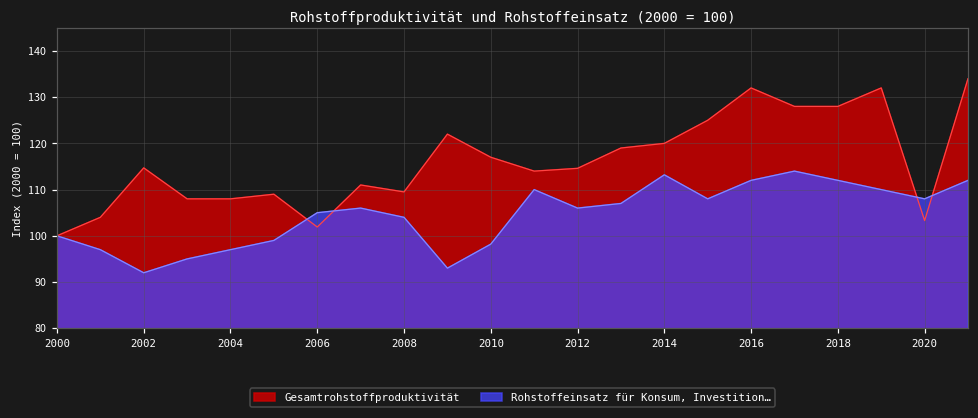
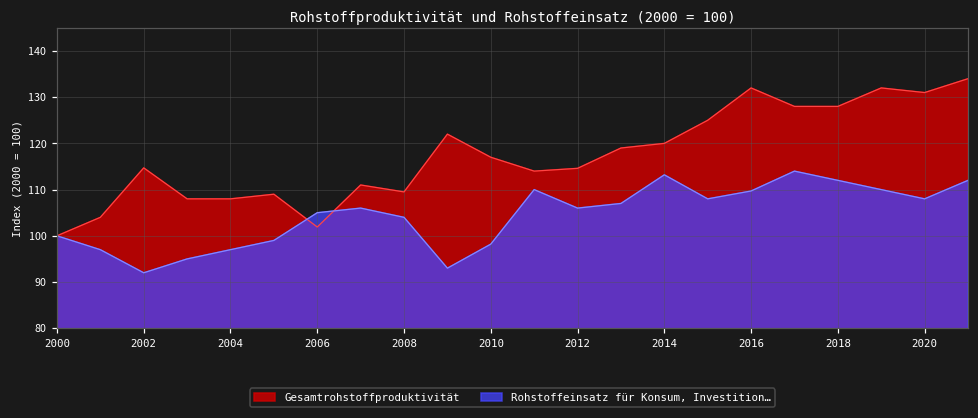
  {
    "Gesamtrohstoffproduktivität": {
      "2002": 115,
      "2004": 108,
      "2006": 102,
      "2008": 110,
      "2010": 117,
      "2012": 115,
      "2014": 120,
      "2016": 132,
      "2018": 128,
-     "2020": 103
+     "2020": 131
    },
    "Rohstoffeinsatz für Konsum, Investition…": {
      "2002": 92,
      "2004": 97,
      "2006": 105,
      "2008": 104,
      "2010": 98,
      "2012": 106,
      "2014": 113,
-     "2016": 112,
+     "2016": 110,
      "2018": 112,
      "2020": 108
    }
  }
